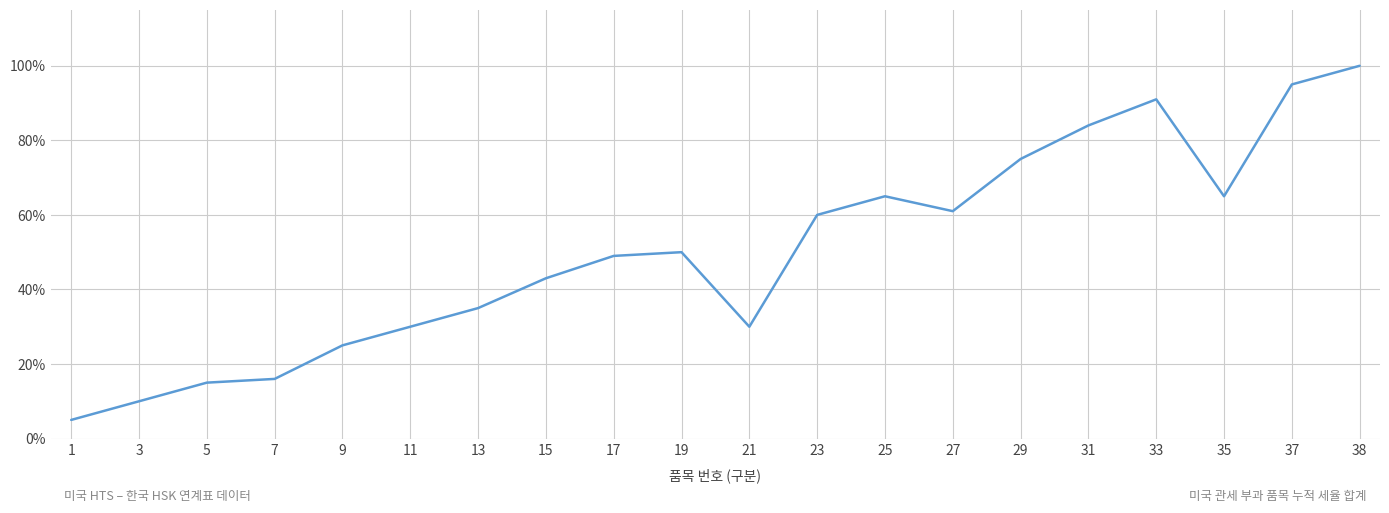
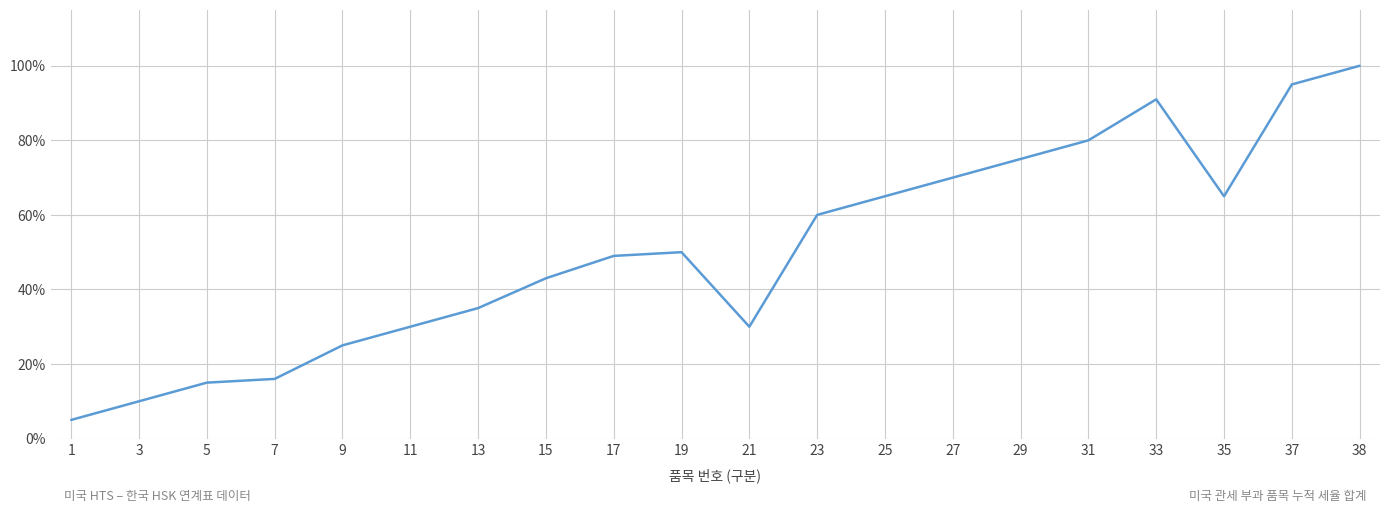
  {
    "1": "5%",
    "3": "10%",
    "5": "15%",
    "7": "16%",
    "9": "25%",
    "11": "30%",
    "13": "35%",
    "15": "43%",
    "17": "49%",
    "19": "50%",
    "21": "30%",
    "23": "60%",
    "25": "65%",
-   "27": "61%",
+   "27": "70%",
    "29": "75%",
-   "31": "84%",
+   "31": "80%",
    "33": "91%",
    "35": "65%",
    "37": "95%",
    "38": "100%"
  }
